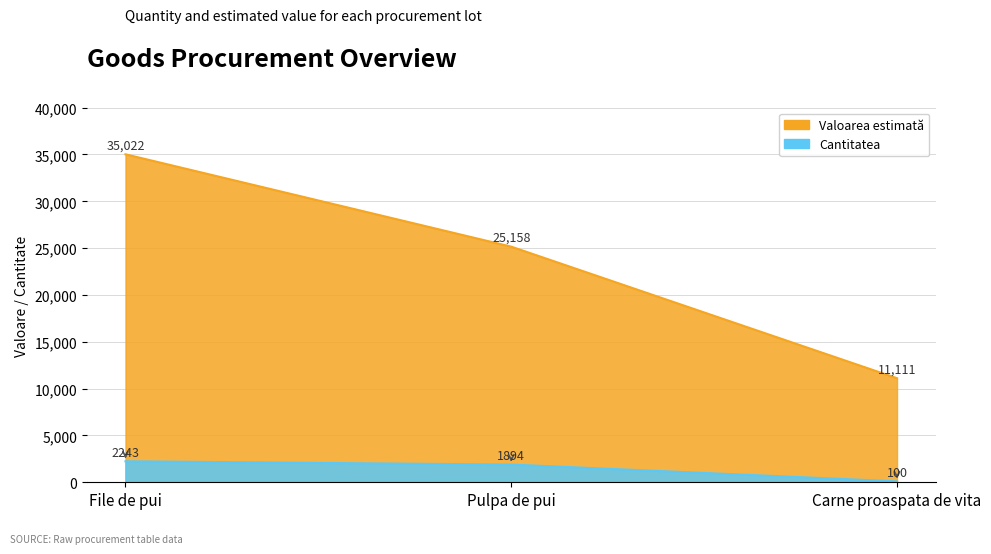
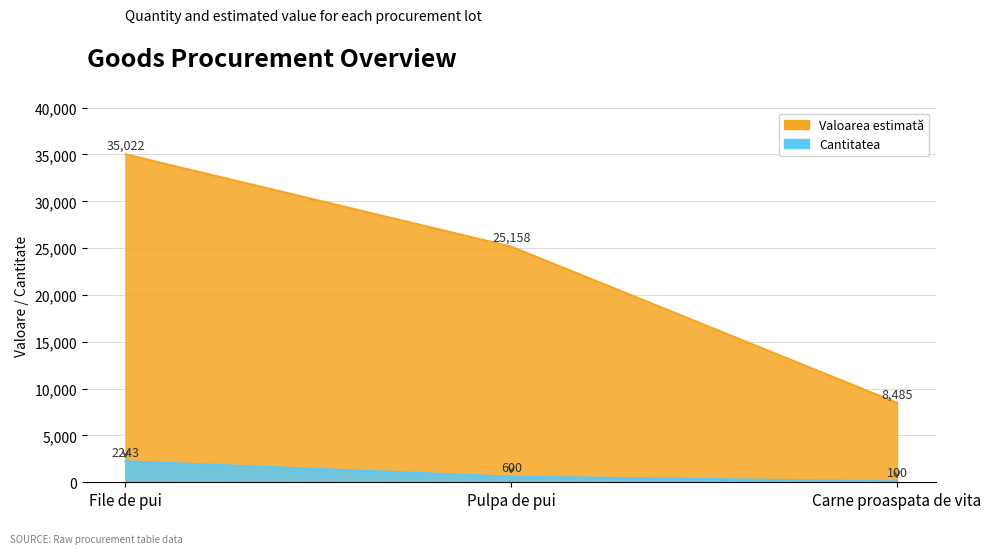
  {
    "Valoarea estimată": {
      "File de pui": "35,022",
      "Pulpa de pui": "25,158",
-     "Carne proaspata de vita": "11,111"
+     "Carne proaspata de vita": "8,485"
    },
    "Cantitatea": {
      "File de pui": "2243",
-     "Pulpa de pui": "1894",
+     "Pulpa de pui": "600",
      "Carne proaspata de vita": "100"
    }
  }
